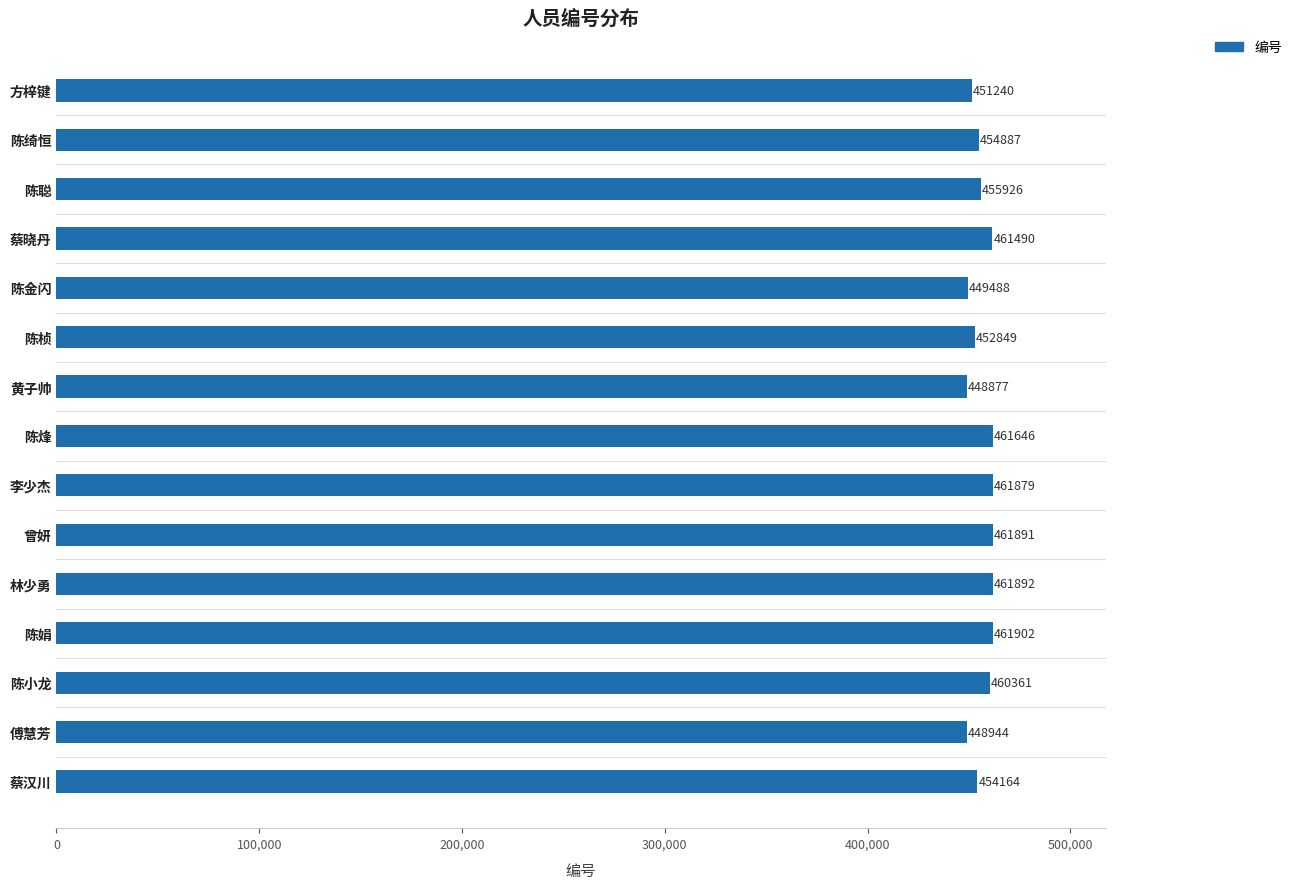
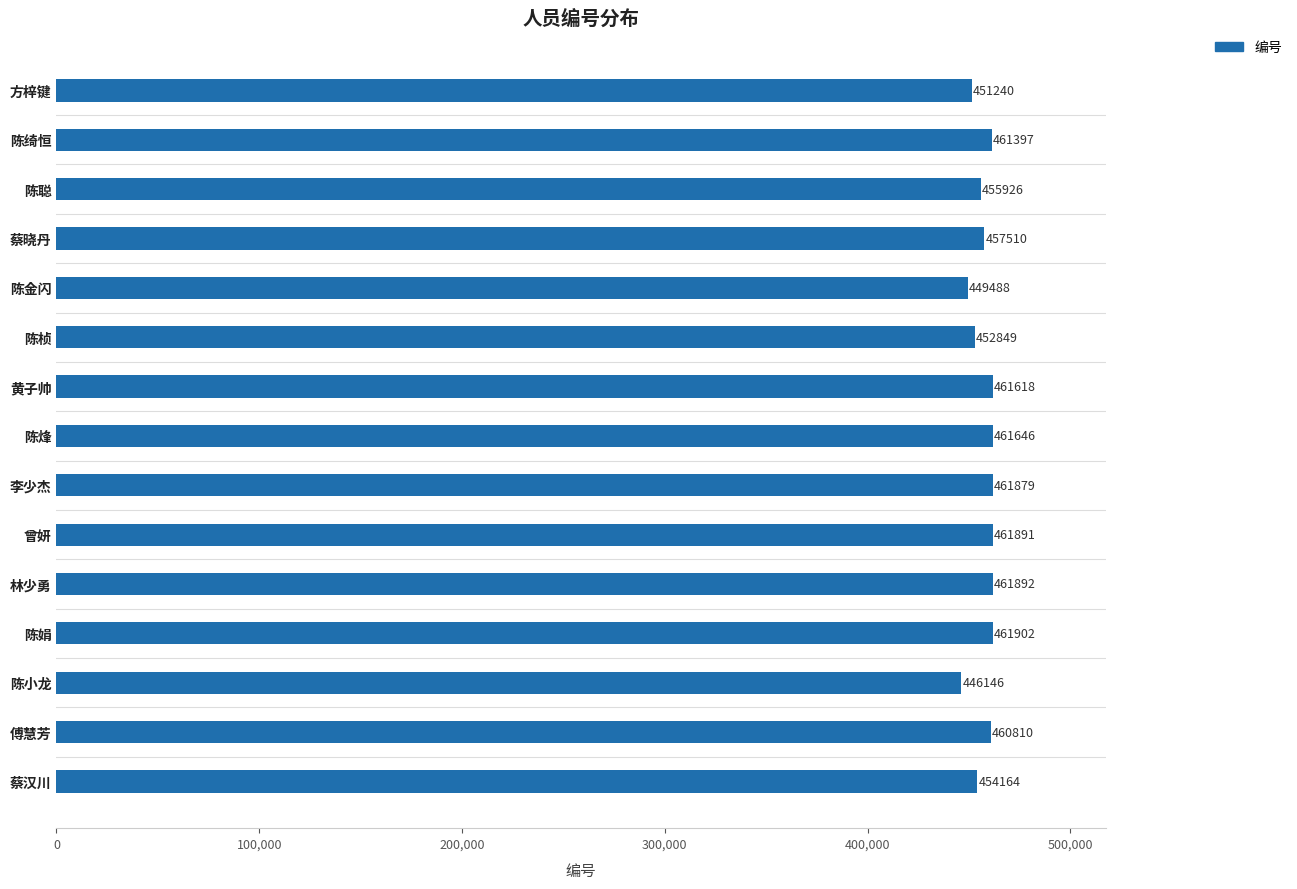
  {
    "方梓键": 451240,
-   "陈绮恒": 454887,
+   "陈绮恒": 461397,
    "陈聪": 455926,
-   "蔡晓丹": 461490,
+   "蔡晓丹": 457510,
    "陈金闪": 449488,
    "陈桢": 452849,
-   "黄子帅": 448877,
+   "黄子帅": 461618,
    "陈烽": 461646,
    "李少杰": 461879,
    "曾妍": 461891,
    "林少勇": 461892,
    "陈娟": 461902,
-   "陈小龙": 460361,
-   "傅慧芳": 448944,
+   "陈小龙": 446146,
+   "傅慧芳": 460810,
    "蔡汉川": 454164
  }
